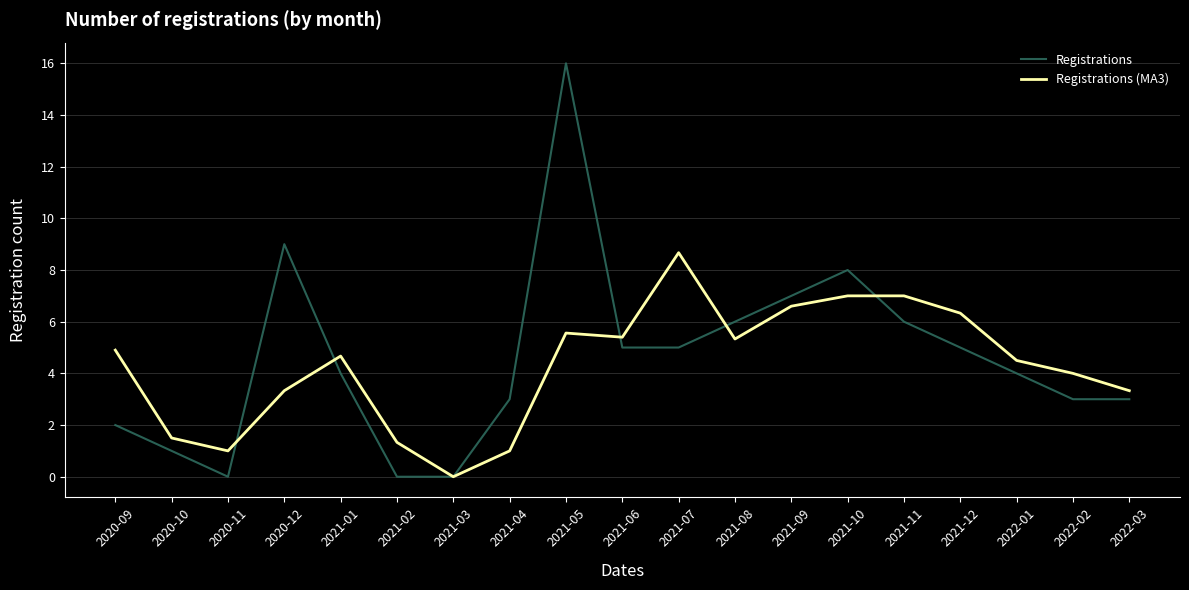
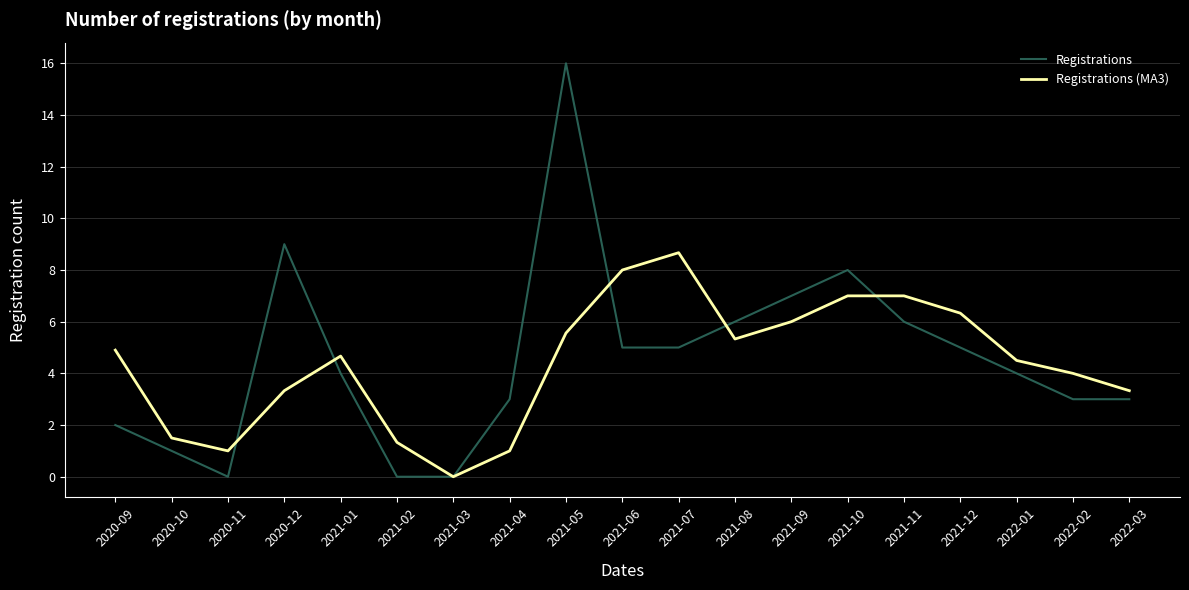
  {
    "Registrations": {
      "2020-09": 2.0,
      "2020-10": 1.0,
      "2020-11": 0.0,
      "2020-12": 9.0,
      "2021-01": 4.0,
      "2021-02": 0.0,
      "2021-04": 3.0,
      "2021-05": 16.0,
      "2021-06": 5.0,
      "2021-07": 5.0,
      "2021-08": 6.0,
      "2021-09": 7.0,
      "2021-10": 8.0,
      "2021-11": 6.0,
      "2021-12": 5.0,
      "2022-01": 4.0,
      "2022-02": 3.0,
      "2022-03": 3.0
    },
    "Registrations (MA3)": {
      "2020-09": 4.9,
      "2020-10": 1.5,
      "2020-11": 1.0,
      "2020-12": 3.3,
      "2021-01": 4.7,
      "2021-02": 1.3,
      "2021-04": 1.0,
      "2021-05": 5.6,
-     "2021-06": 5.4,
+     "2021-06": 8.0,
      "2021-07": 8.7,
      "2021-08": 5.3,
-     "2021-09": 6.6,
+     "2021-09": 6.0,
      "2021-10": 7.0,
      "2021-11": 7.0,
      "2021-12": 6.3,
      "2022-01": 4.5,
      "2022-02": 4.0,
      "2022-03": 3.3
    }
  }
